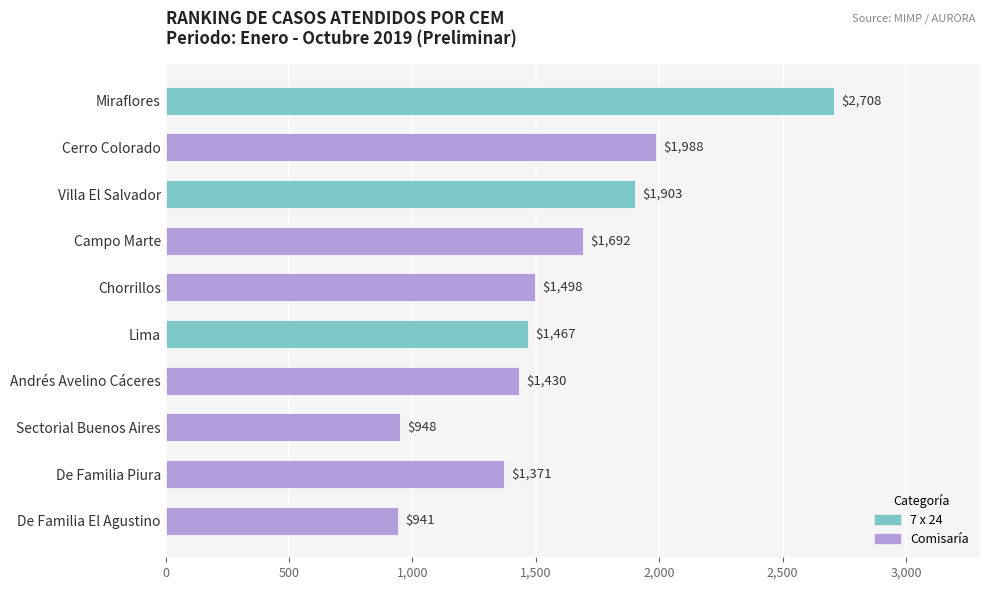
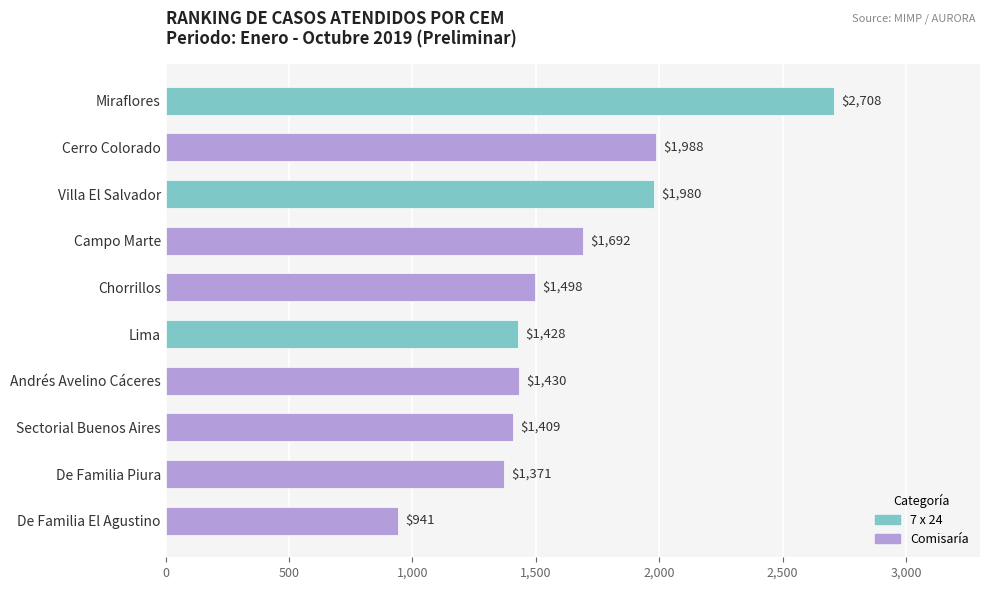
  {
    "Miraflores": "$2,708",
    "Cerro Colorado": "$1,988",
-   "Villa El Salvador": "$1,903",
+   "Villa El Salvador": "$1,980",
    "Campo Marte": "$1,692",
    "Chorrillos": "$1,498",
-   "Lima": "$1,467",
+   "Lima": "$1,428",
    "Andrés Avelino Cáceres": "$1,430",
-   "Sectorial Buenos Aires": "$948",
+   "Sectorial Buenos Aires": "$1,409",
    "De Familia Piura": "$1,371",
    "De Familia El Agustino": "$941"
  }
